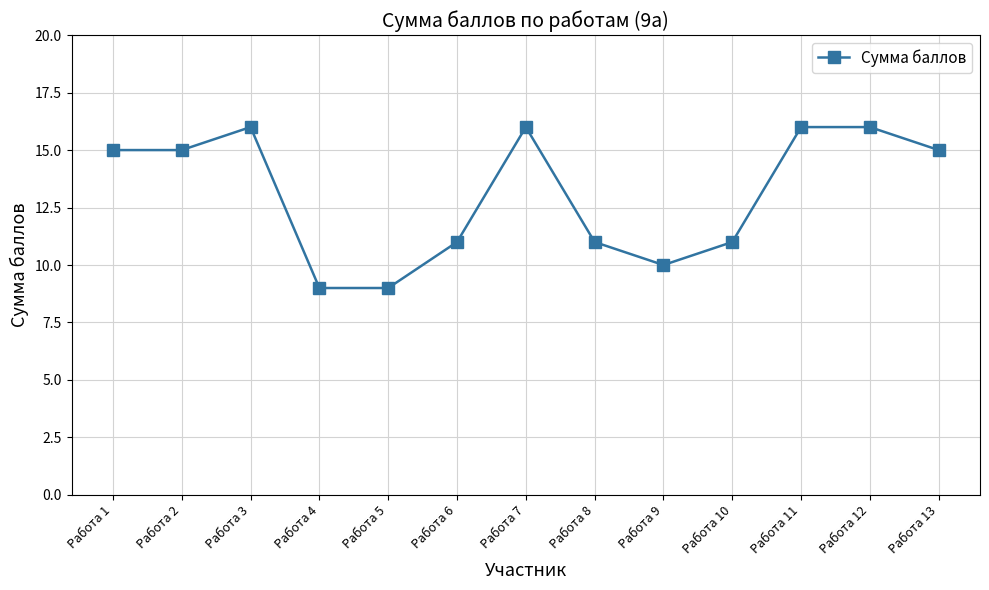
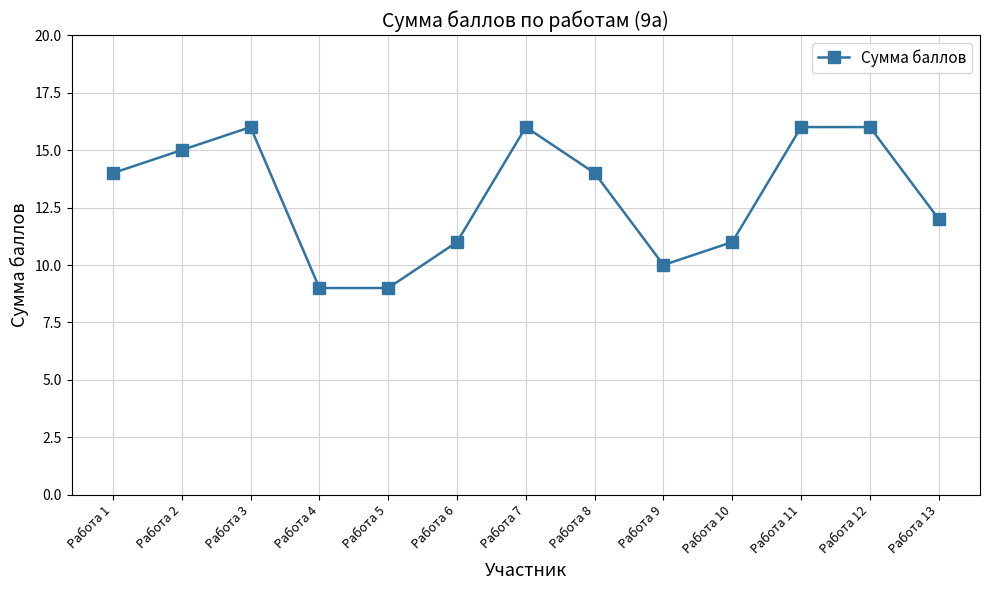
  {
-   "Работа 1": 15,
+   "Работа 1": 14,
    "Работа 2": 15,
    "Работа 3": 16,
    "Работа 4": 9,
    "Работа 5": 9,
    "Работа 6": 11,
    "Работа 7": 16,
-   "Работа 8": 11,
+   "Работа 8": 14,
    "Работа 9": 10,
    "Работа 10": 11,
    "Работа 11": 16,
    "Работа 12": 16,
-   "Работа 13": 15
+   "Работа 13": 12
  }
